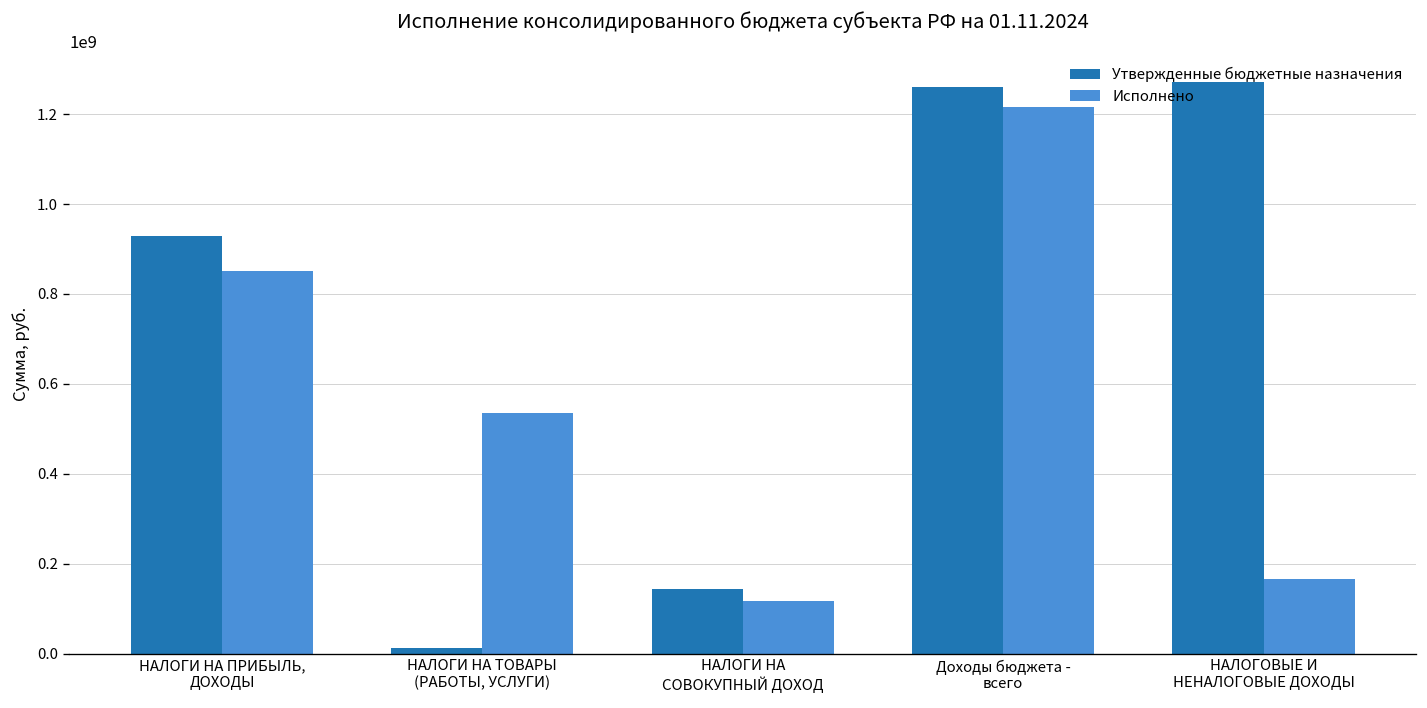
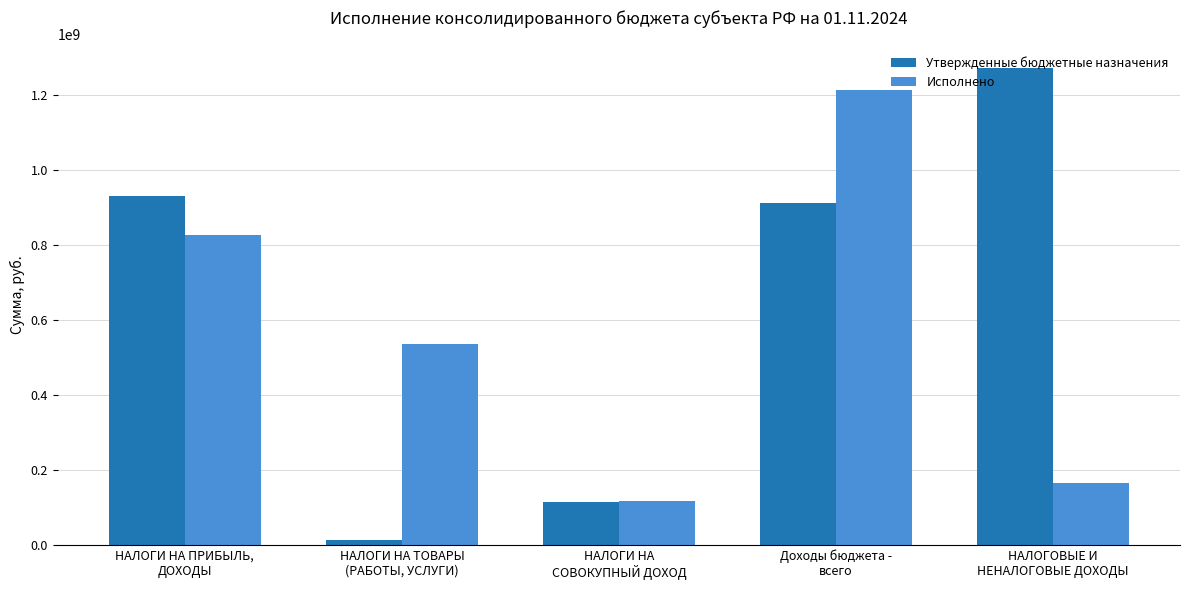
  {
    "Утвержденные бюджетные назначения": {
      "НАЛОГИ НА ПРИБЫЛЬ, ДОХОДЫ": 930000000,
      "НАЛОГИ НА ТОВАРЫ (РАБОТЫ, УСЛУГИ)": 10000000,
-     "НАЛОГИ НА СОВОКУПНЫЙ ДОХОД": 140000000,
-     "Доходы бюджета - всего": 1260000000,
+     "НАЛОГИ НА СОВОКУПНЫЙ ДОХОД": 110000000,
+     "Доходы бюджета - всего": 910000000,
      "НАЛОГОВЫЕ И НЕНАЛОГОВЫЕ ДОХОДЫ": 1270000000
    },
    "Исполнено": {
-     "НАЛОГИ НА ПРИБЫЛЬ, ДОХОДЫ": 850000000,
+     "НАЛОГИ НА ПРИБЫЛЬ, ДОХОДЫ": 830000000,
      "НАЛОГИ НА ТОВАРЫ (РАБОТЫ, УСЛУГИ)": 540000000,
      "НАЛОГИ НА СОВОКУПНЫЙ ДОХОД": 120000000,
      "Доходы бюджета - всего": 1210000000,
      "НАЛОГОВЫЕ И НЕНАЛОГОВЫЕ ДОХОДЫ": 170000000
    }
  }
